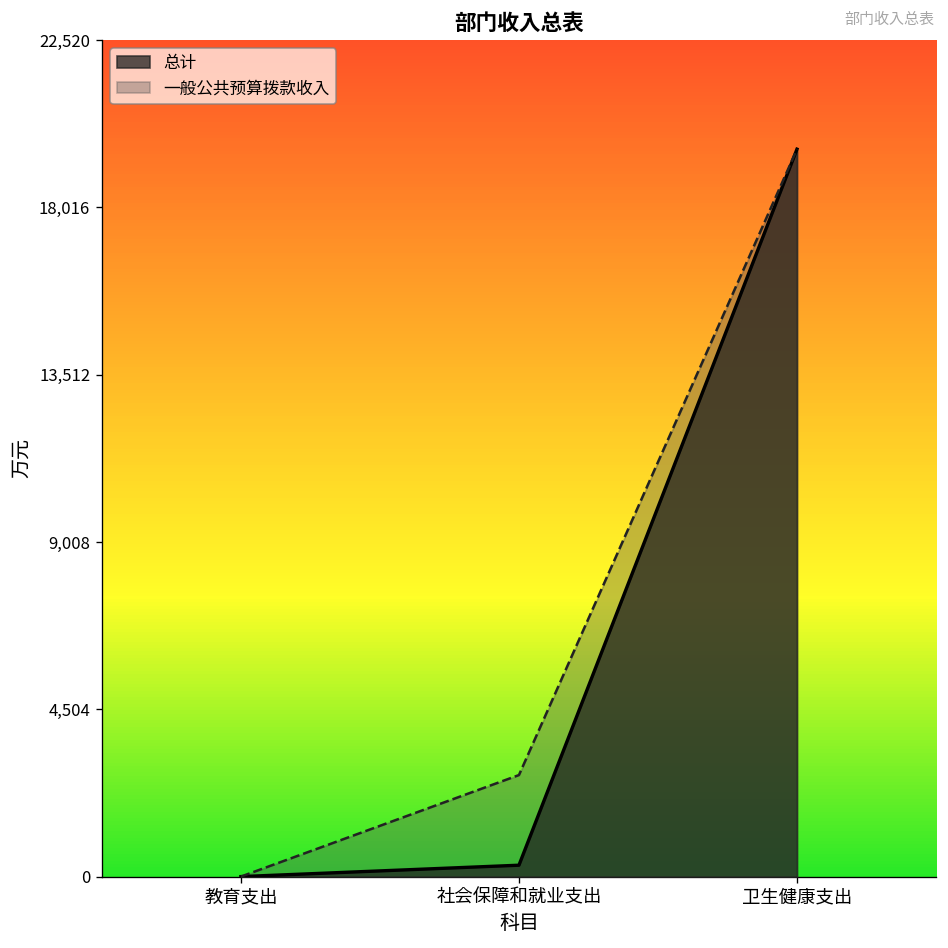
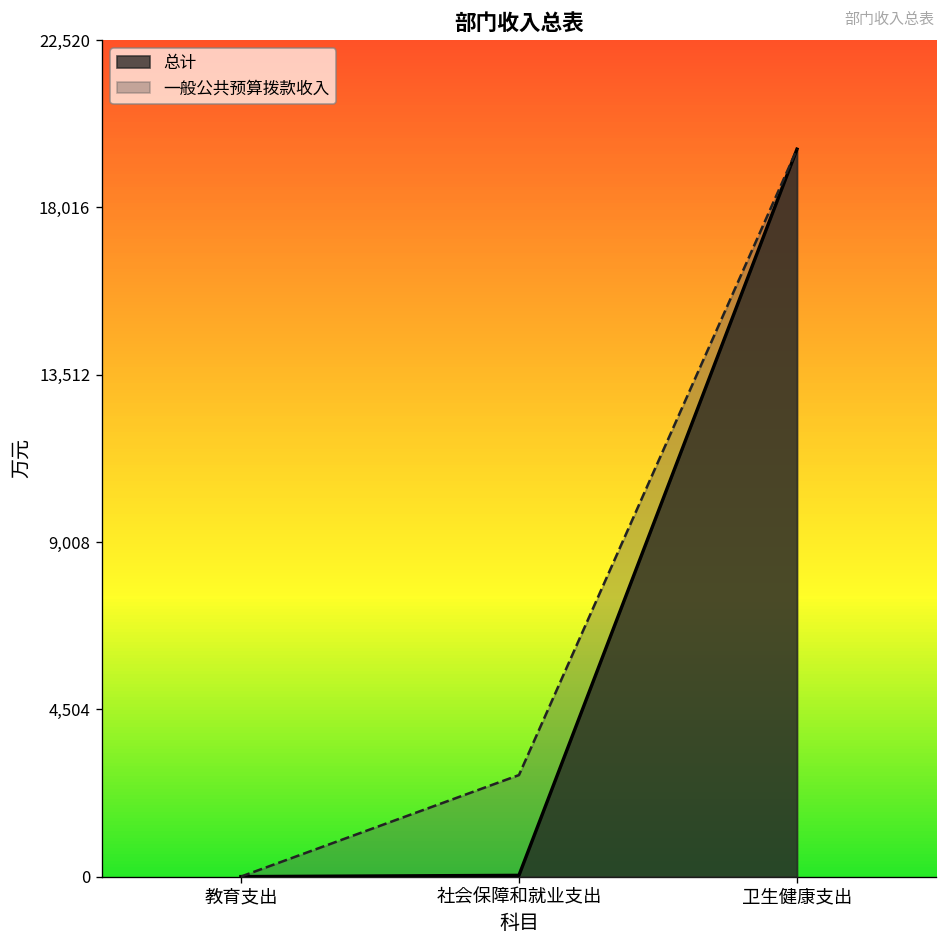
  {
    "总计": {
-     "社会保障和就业支出": "300"
+     "社会保障和就业支出": "0"
    },
    "一般公共预算拨款收入": {
      "社会保障和就业支出": "2,700"
    }
  }
